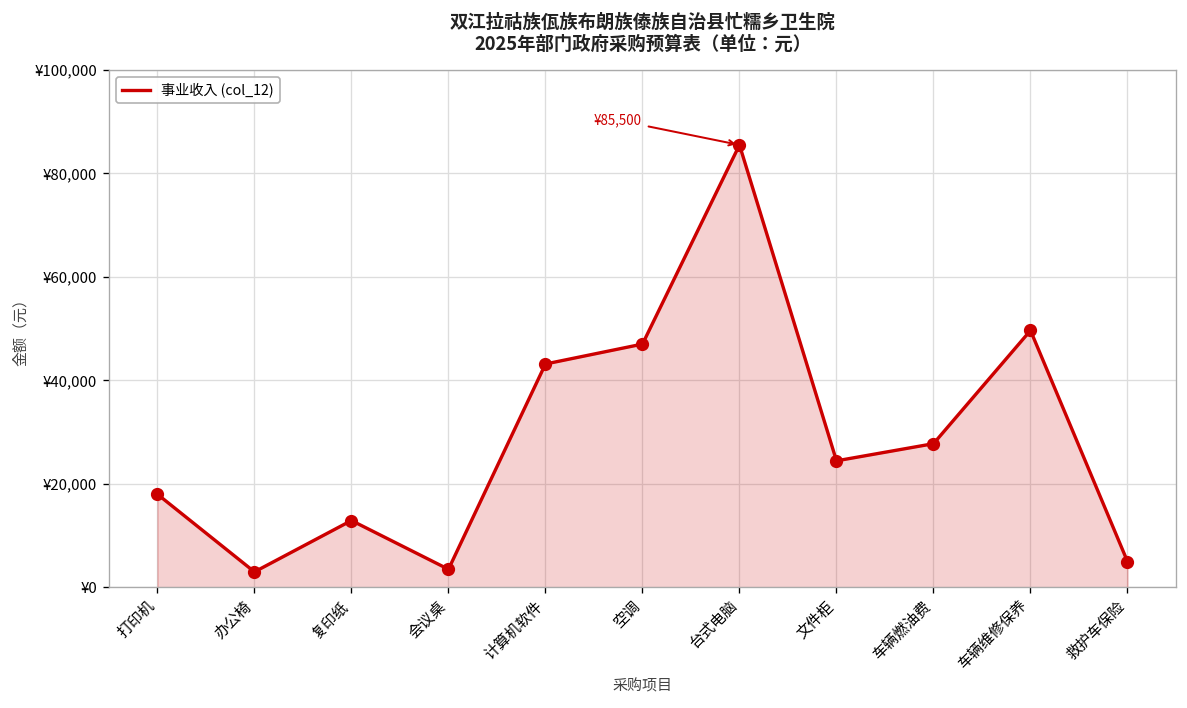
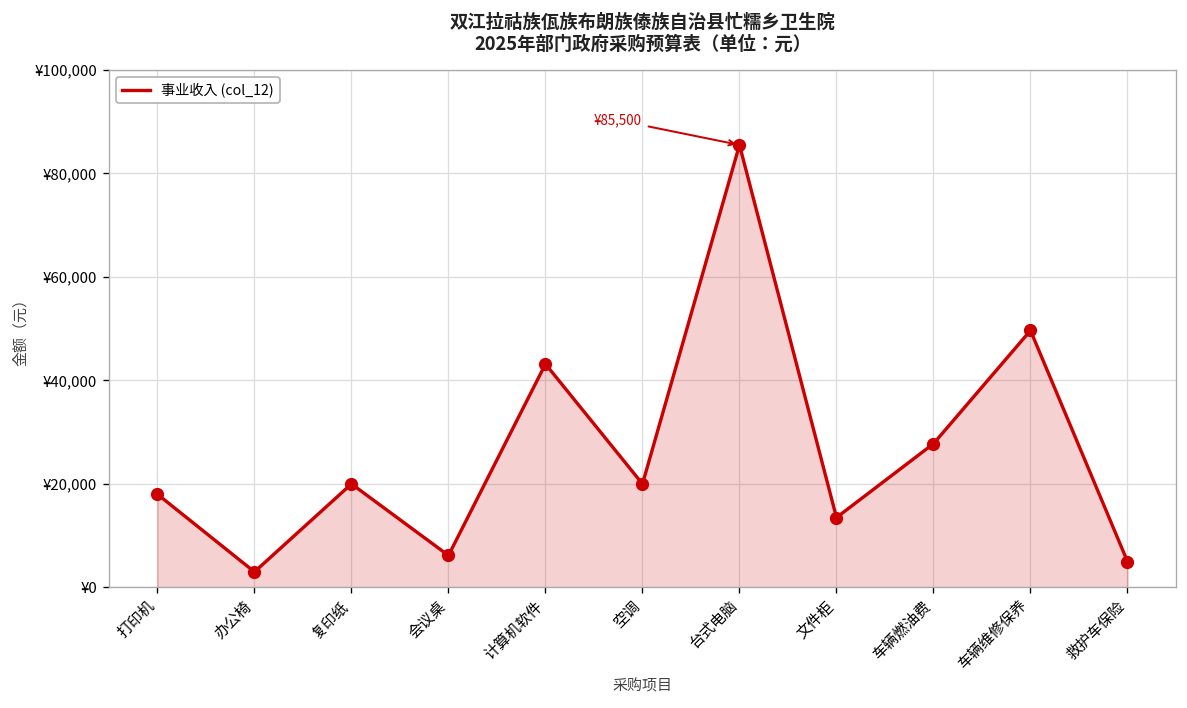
  {
    "打印机": "¥18,000",
    "办公椅": "¥3,000",
-   "复印纸": "¥13,000",
-   "会议桌": "¥4,000",
+   "复印纸": "¥20,000",
+   "会议桌": "¥6,000",
    "计算机软件": "¥43,000",
-   "空调": "¥47,000",
-   "文件柜": "¥24,000",
+   "空调": "¥20,000",
+   "文件柜": "¥14,000",
    "车辆燃油费": "¥28,000",
    "车辆维修保养": "¥50,000",
    "救护车保险": "¥5,000"
  }
